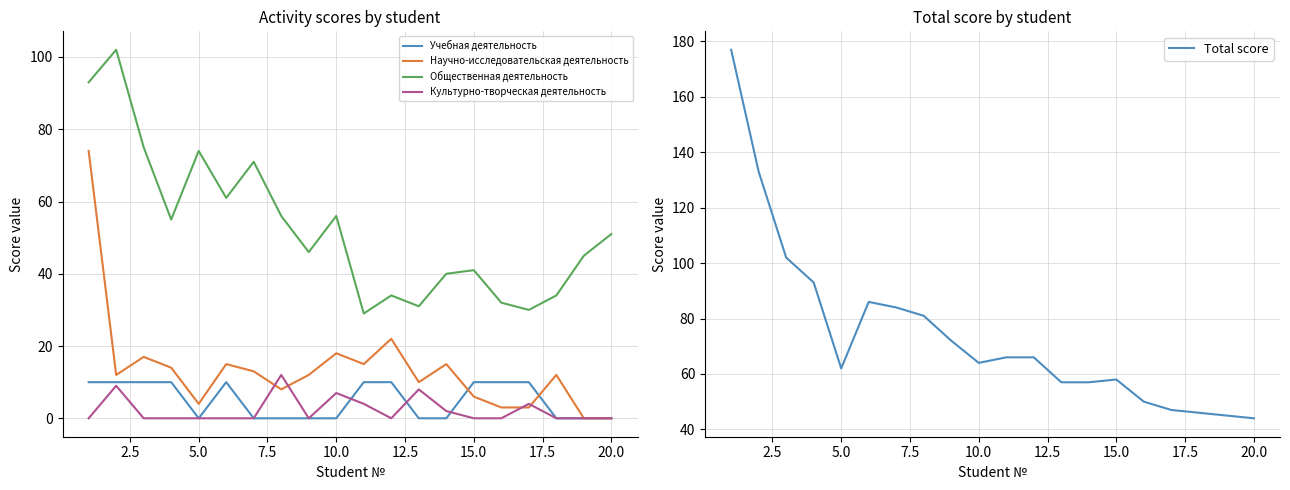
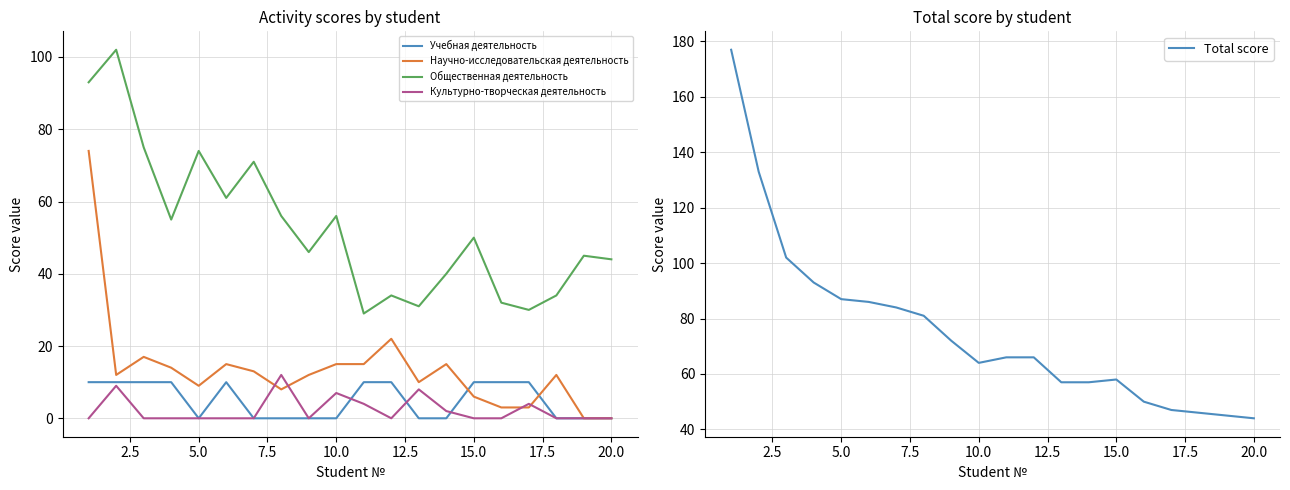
  {
    "Activity scores by student": {
      "Учебная деятельность": {
        "10.0": 0,
        "15.0": 10
      },
      "Научно-исследовательская деятельность": {
-       "5.0": 4,
-       "10.0": 18,
+       "5.0": 9,
+       "10.0": 15,
        "15.0": 6
      },
      "Общественная деятельность": {
        "5.0": 74,
        "10.0": 56,
-       "15.0": 41,
-       "20.0": 51
+       "15.0": 50,
+       "20.0": 44
      },
      "Культурно-творческая деятельность": {
        "10.0": 7,
        "15.0": 0
      }
    },
    "Total score by student": {
-     "5.0": 62,
+     "5.0": 87,
      "10.0": 64,
      "15.0": 58,
      "20.0": 44
    }
  }
